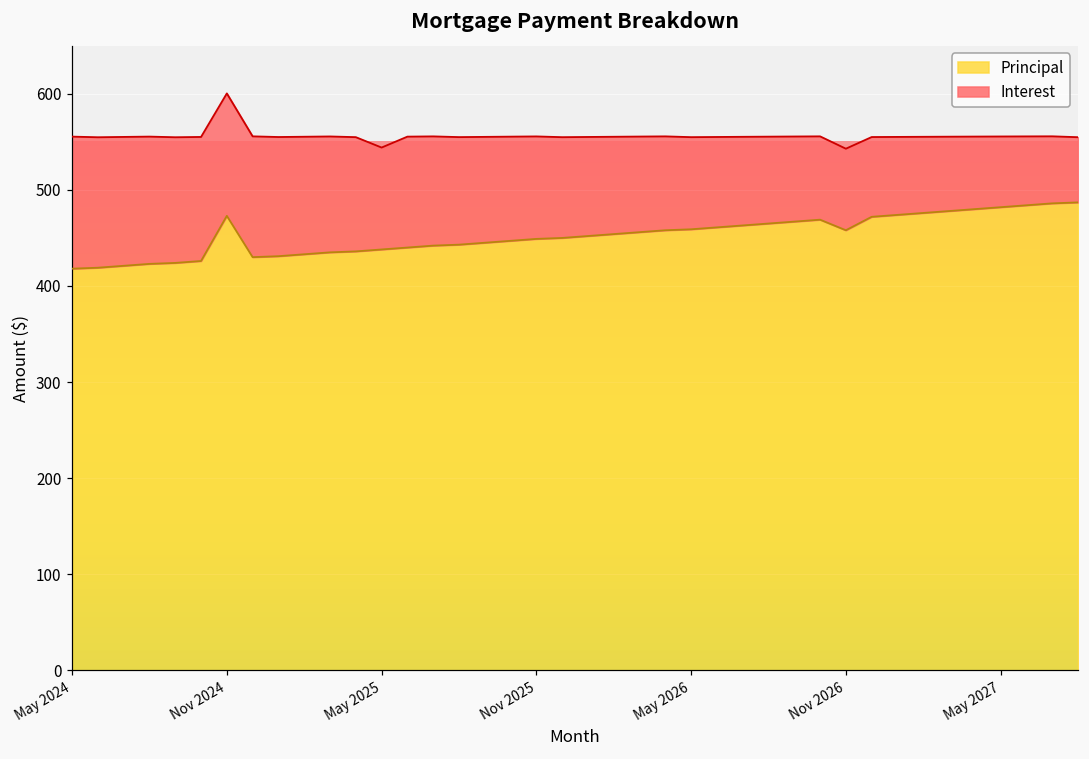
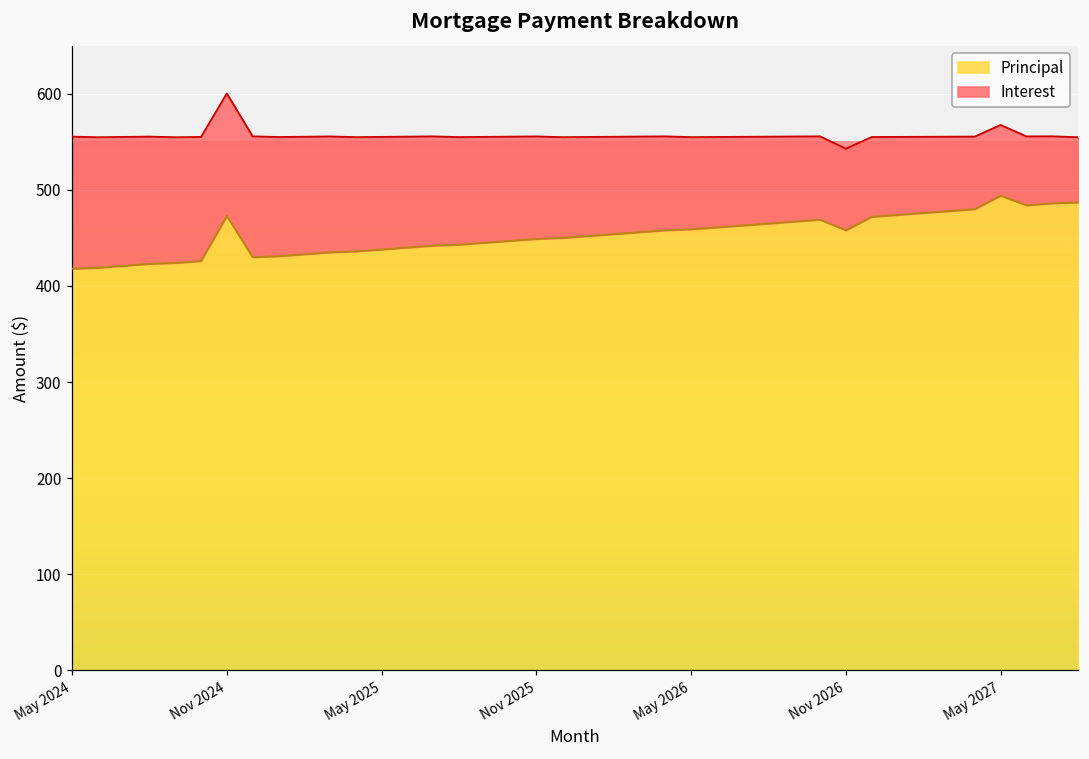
  {
    "Principal": {
      "May 2024": 420,
      "Nov 2024": 470,
      "May 2025": 440,
      "Nov 2025": 450,
      "May 2026": 460,
      "Nov 2026": 460,
-     "May 2027": 480
+     "May 2027": 490
    },
    "Interest": {
      "May 2024": 140,
      "Nov 2024": 130,
-     "May 2025": 110,
+     "May 2025": 120,
      "Nov 2025": 110,
      "May 2026": 100,
      "Nov 2026": 80,
      "May 2027": 70
    }
  }
